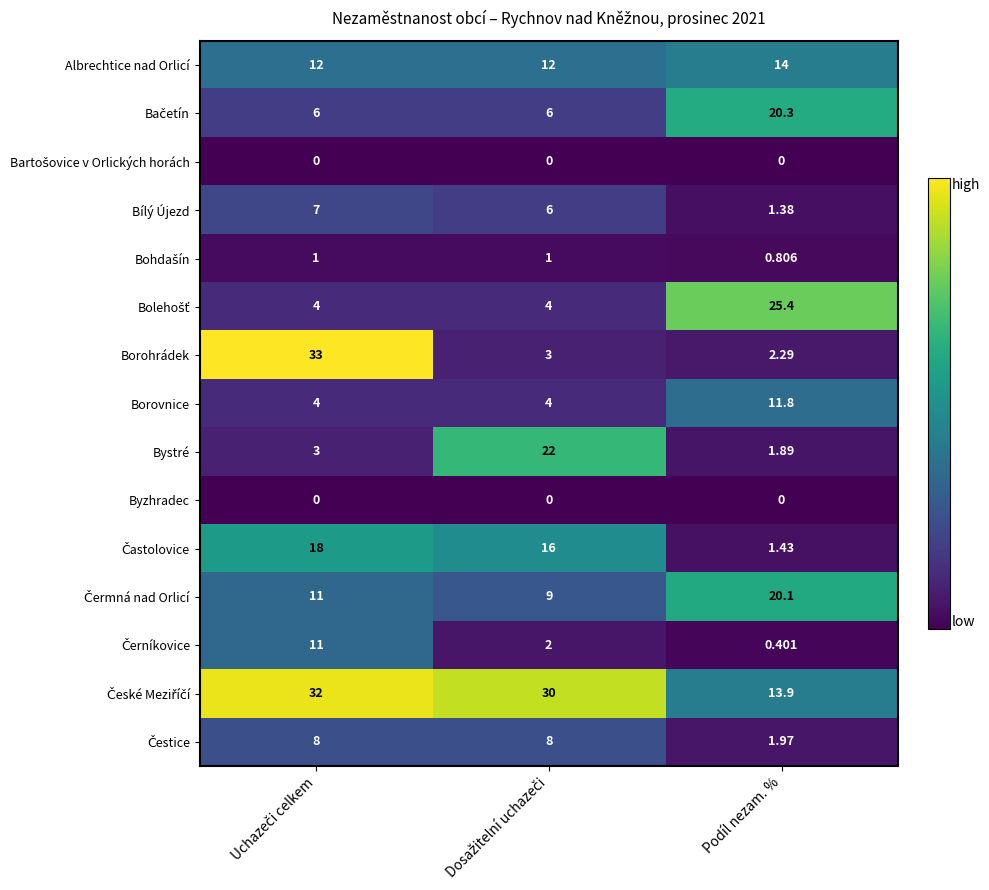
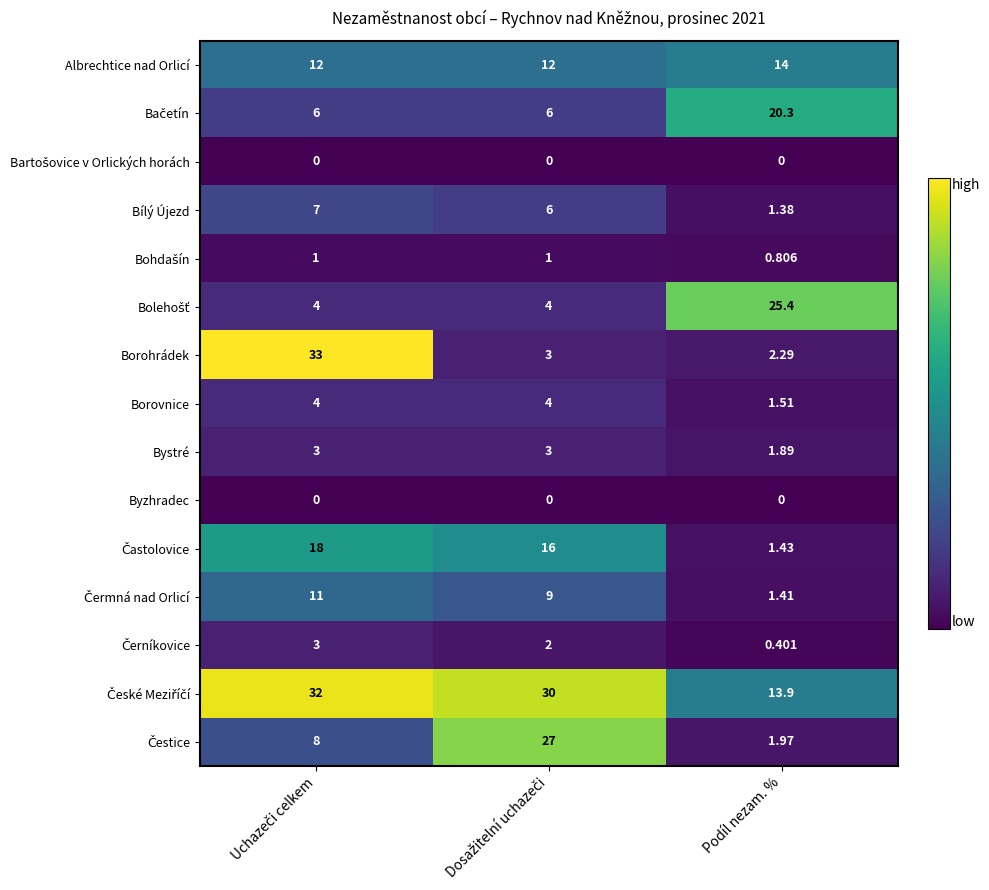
  {
    "Albrechtice nad Orlicí": {
      "Uchazeči celkem": 12,
      "Dosažitelní uchazeči": 12,
      "Podíl nezam. %": 14
    },
    "Bačetín": {
      "Uchazeči celkem": 6,
      "Dosažitelní uchazeči": 6,
      "Podíl nezam. %": 20.3
    },
    "Bartošovice v Orlických horách": {
      "Uchazeči celkem": 0,
      "Dosažitelní uchazeči": 0,
      "Podíl nezam. %": 0
    },
    "Bílý Újezd": {
      "Uchazeči celkem": 7,
      "Dosažitelní uchazeči": 6,
      "Podíl nezam. %": 1.38
    },
    "Bohdašín": {
      "Uchazeči celkem": 1,
      "Dosažitelní uchazeči": 1,
      "Podíl nezam. %": 0.806
    },
    "Bolehošť": {
      "Uchazeči celkem": 4,
      "Dosažitelní uchazeči": 4,
      "Podíl nezam. %": 25.4
    },
    "Borohrádek": {
      "Uchazeči celkem": 33,
      "Dosažitelní uchazeči": 3,
      "Podíl nezam. %": 2.29
    },
    "Borovnice": {
      "Uchazeči celkem": 4,
      "Dosažitelní uchazeči": 4,
-     "Podíl nezam. %": 11.8
+     "Podíl nezam. %": 1.51
    },
    "Bystré": {
      "Uchazeči celkem": 3,
-     "Dosažitelní uchazeči": 22,
+     "Dosažitelní uchazeči": 3,
      "Podíl nezam. %": 1.89
    },
    "Byzhradec": {
      "Uchazeči celkem": 0,
      "Dosažitelní uchazeči": 0,
      "Podíl nezam. %": 0
    },
    "Častolovice": {
      "Uchazeči celkem": 18,
      "Dosažitelní uchazeči": 16,
      "Podíl nezam. %": 1.43
    },
    "Čermná nad Orlicí": {
      "Uchazeči celkem": 11,
      "Dosažitelní uchazeči": 9,
-     "Podíl nezam. %": 20.1
+     "Podíl nezam. %": 1.41
    },
    "Černíkovice": {
-     "Uchazeči celkem": 11,
+     "Uchazeči celkem": 3,
      "Dosažitelní uchazeči": 2,
      "Podíl nezam. %": 0.401
    },
    "České Meziříčí": {
      "Uchazeči celkem": 32,
      "Dosažitelní uchazeči": 30,
      "Podíl nezam. %": 13.9
    },
    "Čestice": {
      "Uchazeči celkem": 8,
-     "Dosažitelní uchazeči": 8,
+     "Dosažitelní uchazeči": 27,
      "Podíl nezam. %": 1.97
    }
  }
